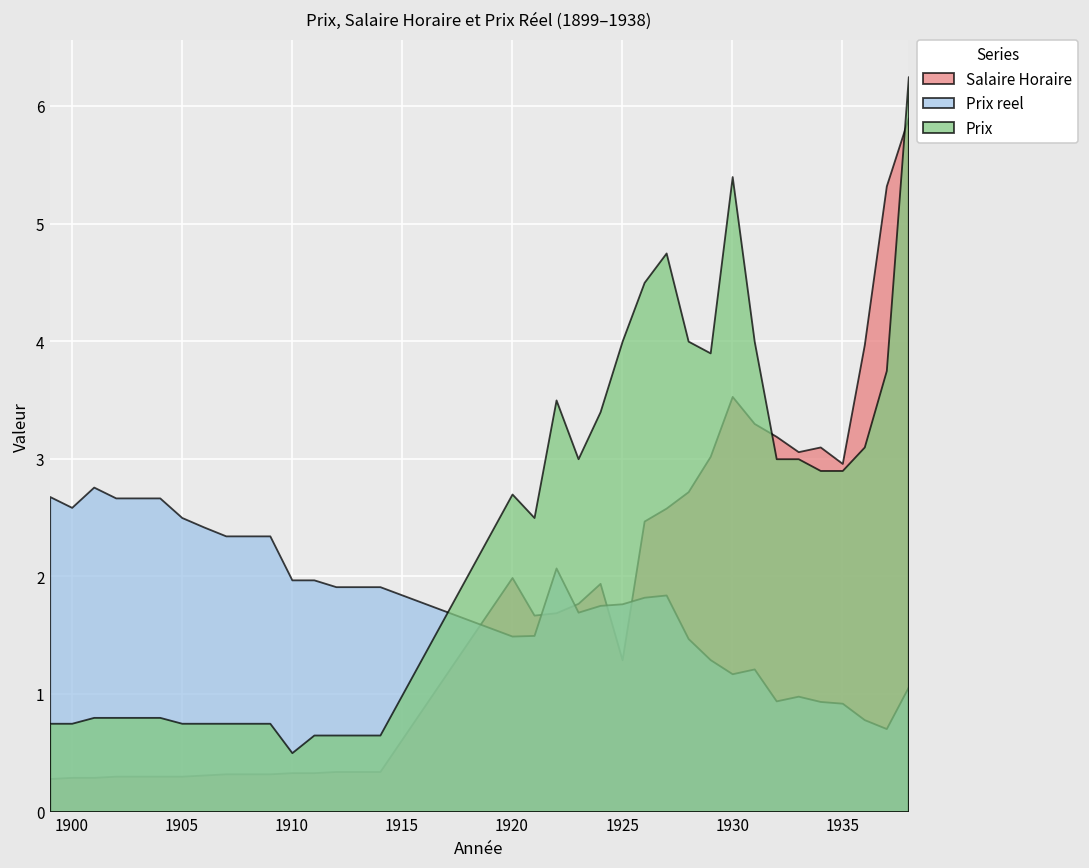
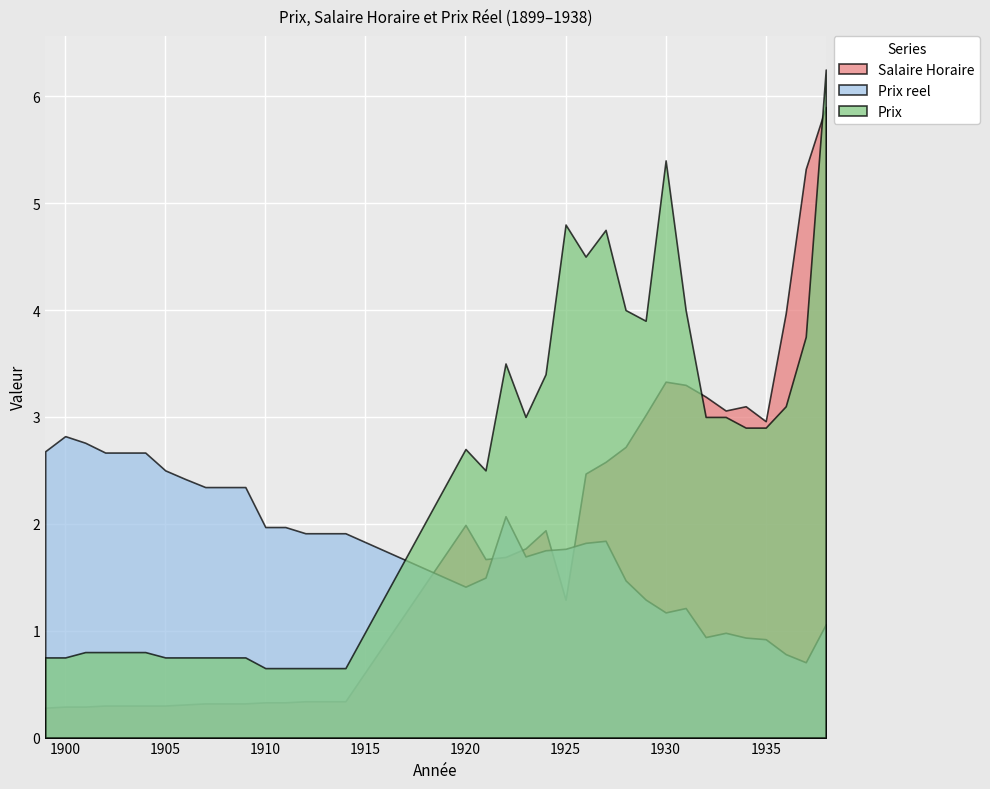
  {
    "Salaire Horaire": {
      "1900": 0.29,
      "1905": 0.30,
      "1910": 0.33,
      "1920": 1.99,
      "1925": 1.29,
-     "1930": 3.53,
+     "1930": 3.33,
      "1935": 2.96
    },
    "Prix reel": {
-     "1900": 2.59,
+     "1900": 2.82,
      "1905": 2.50,
      "1910": 1.97,
-     "1920": 1.49,
+     "1920": 1.41,
      "1925": 1.77,
      "1930": 1.17,
      "1935": 0.92
    },
    "Prix": {
      "1900": 0.75,
      "1905": 0.75,
-     "1910": 0.50,
+     "1910": 0.65,
      "1920": 2.70,
-     "1925": 4.0,
+     "1925": 4.8,
      "1930": 5.40,
      "1935": 2.90
    }
  }
